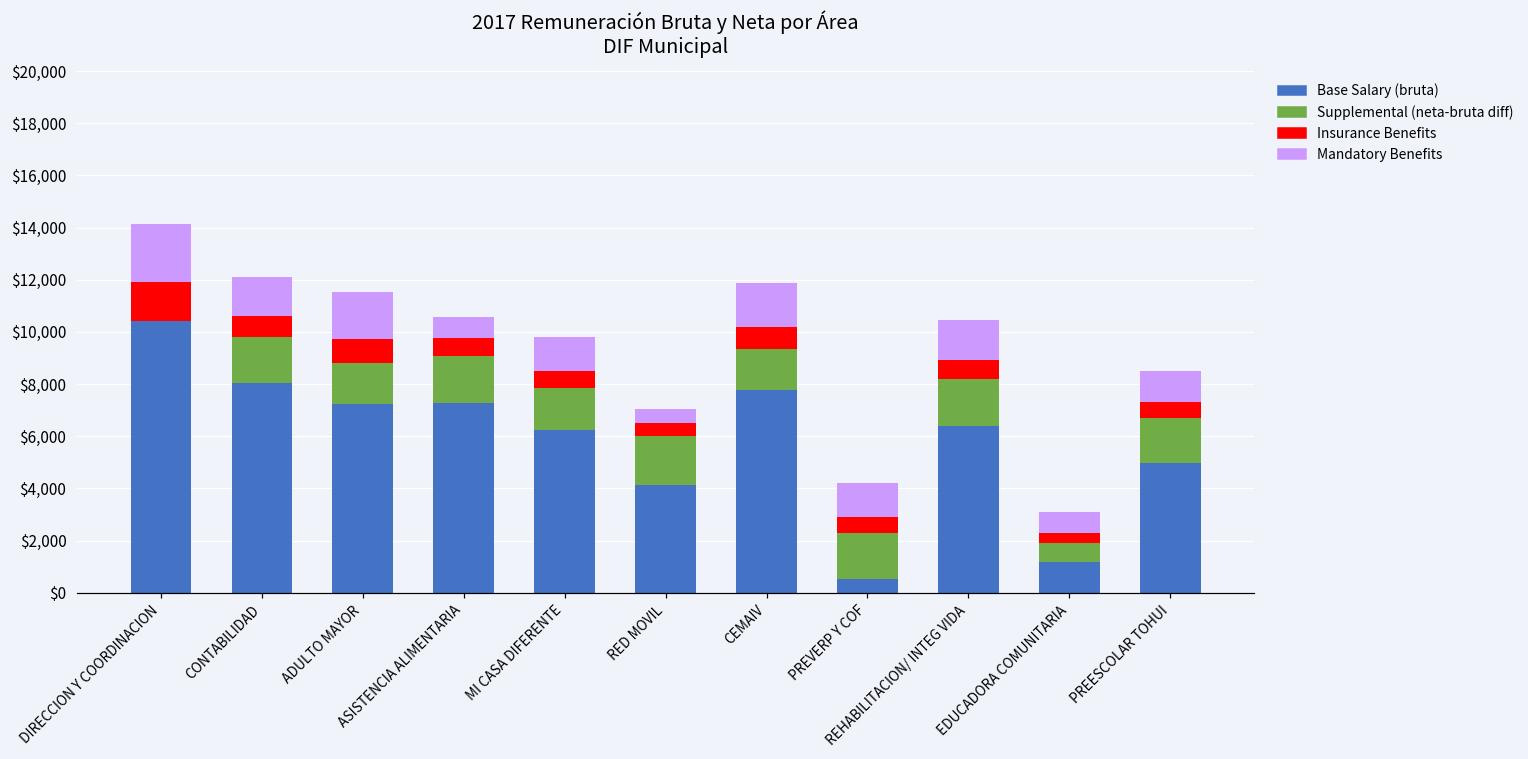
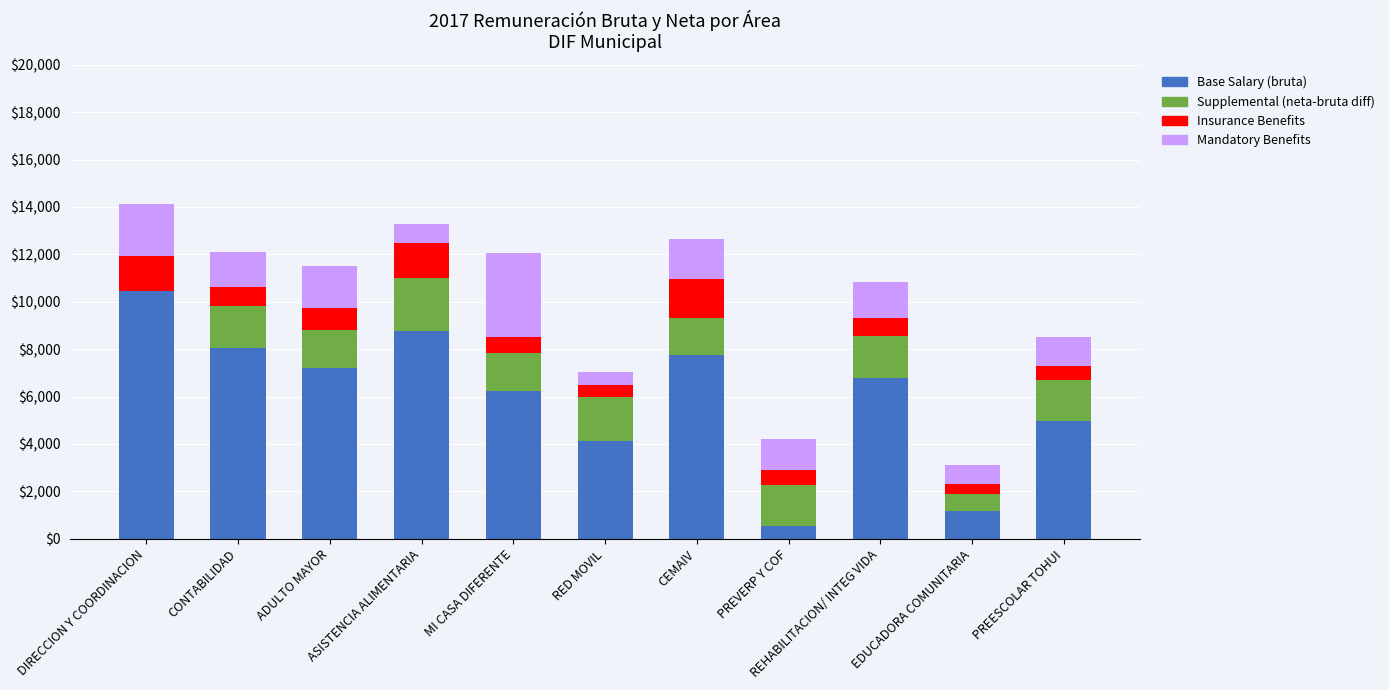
  {
    "Base Salary (bruta)": {
      "DIRECCION Y COORDINACION": "$10,400",
      "CONTABILIDAD": "$8,100",
      "ADULTO MAYOR": "$7,200",
-     "ASISTENCIA ALIMENTARIA": "$7,300",
+     "ASISTENCIA ALIMENTARIA": "$8,800",
      "MI CASA DIFERENTE": "$6,200",
      "RED MOVIL": "$4,100",
      "CEMAIV": "$7,800",
      "PREVERP Y COF": "$500",
-     "REHABILITACION/ INTEG VIDA": "$6,400",
+     "REHABILITACION/ INTEG VIDA": "$6,800",
      "EDUCADORA COMUNITARIA": "$1,200",
      "PREESCOLAR TOHUI": "$5,000"
    },
    "Supplemental (neta-bruta diff)": {
      "DIRECCION Y COORDINACION": "$0",
      "CONTABILIDAD": "$1,800",
      "ADULTO MAYOR": "$1,600",
-     "ASISTENCIA ALIMENTARIA": "$1,800",
+     "ASISTENCIA ALIMENTARIA": "$2,200",
      "MI CASA DIFERENTE": "$1,600",
      "RED MOVIL": "$1,900",
      "CEMAIV": "$1,600",
      "PREVERP Y COF": "$1,700",
      "REHABILITACION/ INTEG VIDA": "$1,800",
      "EDUCADORA COMUNITARIA": "$700",
      "PREESCOLAR TOHUI": "$1,700"
    },
    "Insurance Benefits": {
      "DIRECCION Y COORDINACION": "$1,500",
      "CONTABILIDAD": "$800",
      "ADULTO MAYOR": "$900",
-     "ASISTENCIA ALIMENTARIA": "$700",
+     "ASISTENCIA ALIMENTARIA": "$1,500",
      "MI CASA DIFERENTE": "$700",
      "RED MOVIL": "$500",
-     "CEMAIV": "$900",
+     "CEMAIV": "$1,600",
      "PREVERP Y COF": "$700",
      "REHABILITACION/ INTEG VIDA": "$800",
      "EDUCADORA COMUNITARIA": "$400",
      "PREESCOLAR TOHUI": "$600"
    },
    "Mandatory Benefits": {
      "DIRECCION Y COORDINACION": "$2,200",
      "CONTABILIDAD": "$1,500",
      "ADULTO MAYOR": "$1,800",
      "ASISTENCIA ALIMENTARIA": "$800",
-     "MI CASA DIFERENTE": "$1,300",
+     "MI CASA DIFERENTE": "$3,500",
      "RED MOVIL": "$600",
      "CEMAIV": "$1,700",
      "PREVERP Y COF": "$1,300",
      "REHABILITACION/ INTEG VIDA": "$1,500",
      "EDUCADORA COMUNITARIA": "$800",
      "PREESCOLAR TOHUI": "$1,200"
    }
  }
